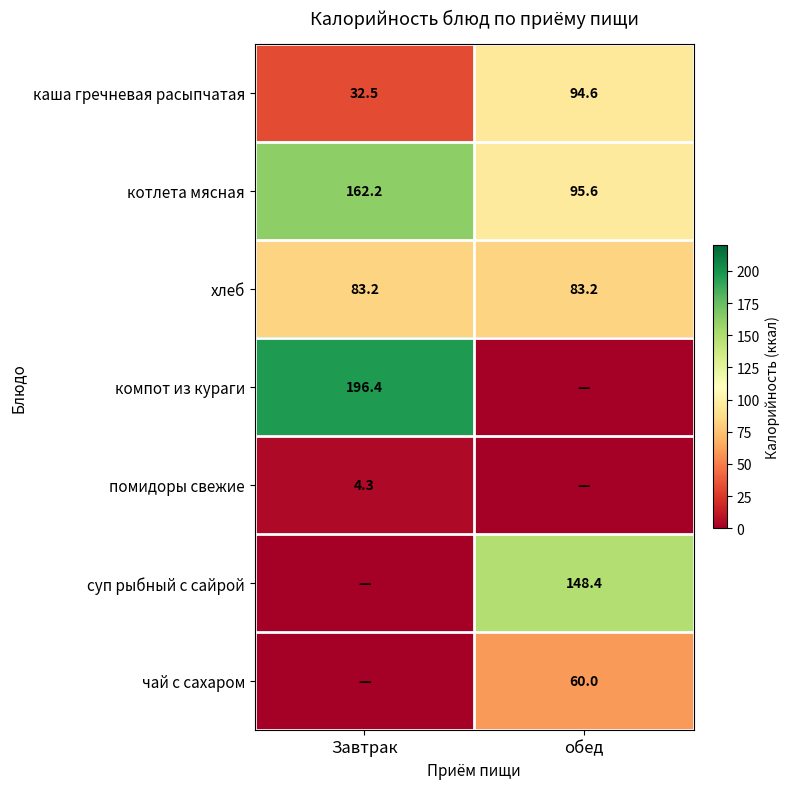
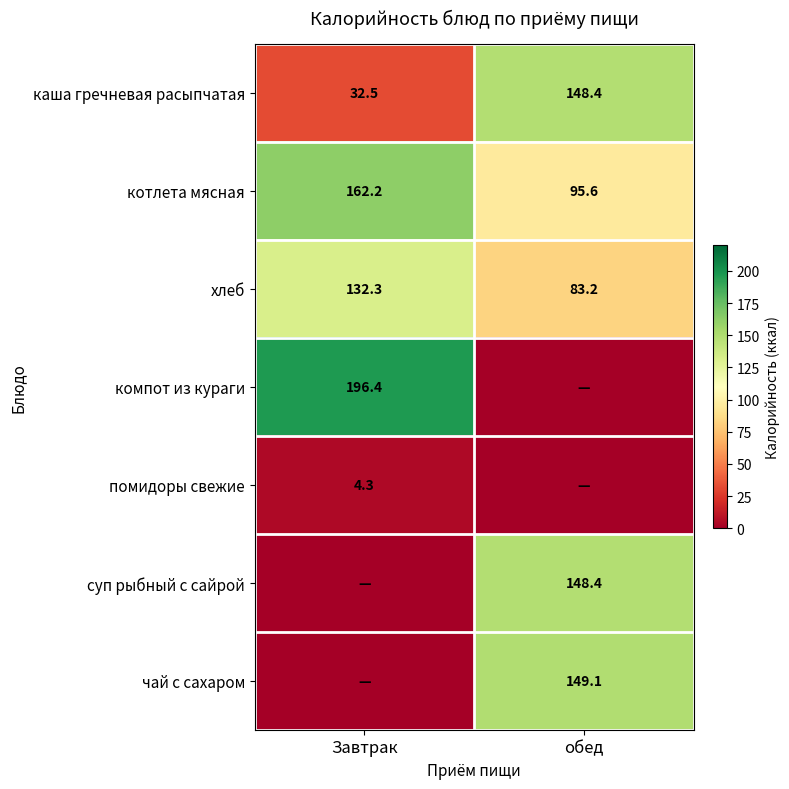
  {
    "каша гречневая расыпчатая": {
      "Завтрак": 32.5,
-     "обед": 94.6
+     "обед": 148.4
    },
    "котлета мясная": {
      "Завтрак": 162.2,
      "обед": 95.6
    },
    "хлеб": {
-     "Завтрак": 83.2,
+     "Завтрак": 132.3,
      "обед": 83.2
    },
    "компот из кураги": {
      "Завтрак": 196.4
    },
    "помидоры свежие": {
      "Завтрак": 4.3
    },
    "суп рыбный с сайрой": {
      "обед": 148.4
    },
    "чай с сахаром": {
-     "обед": 60.0
+     "обед": 149.1
    }
  }
